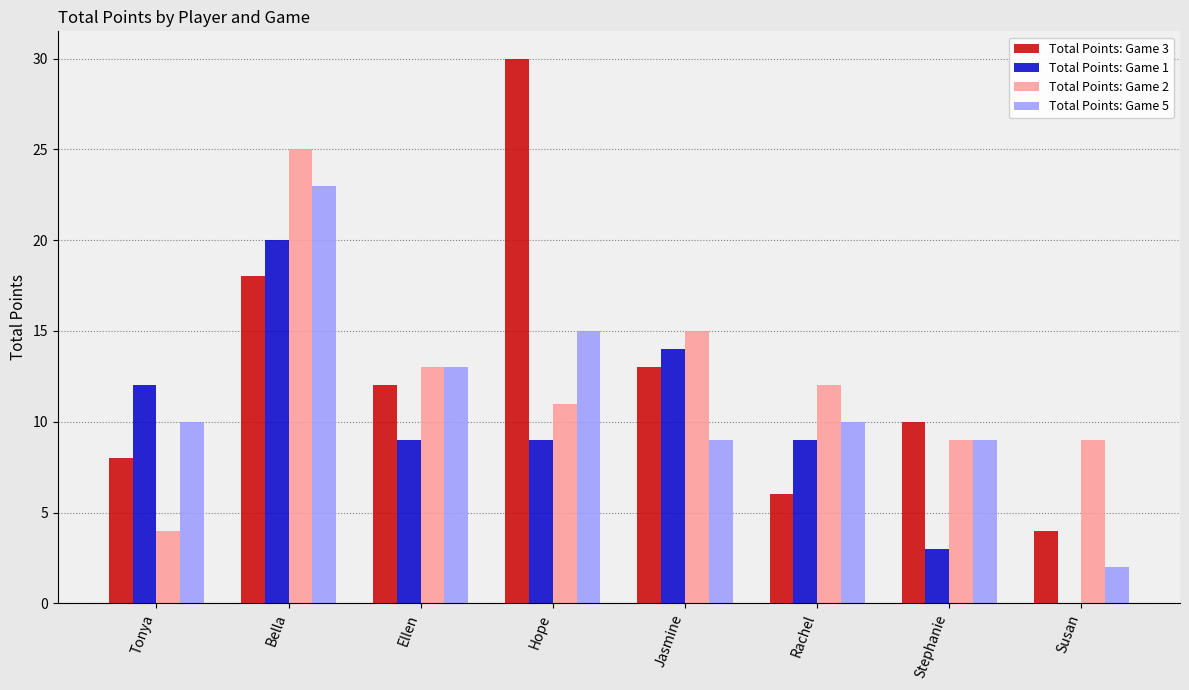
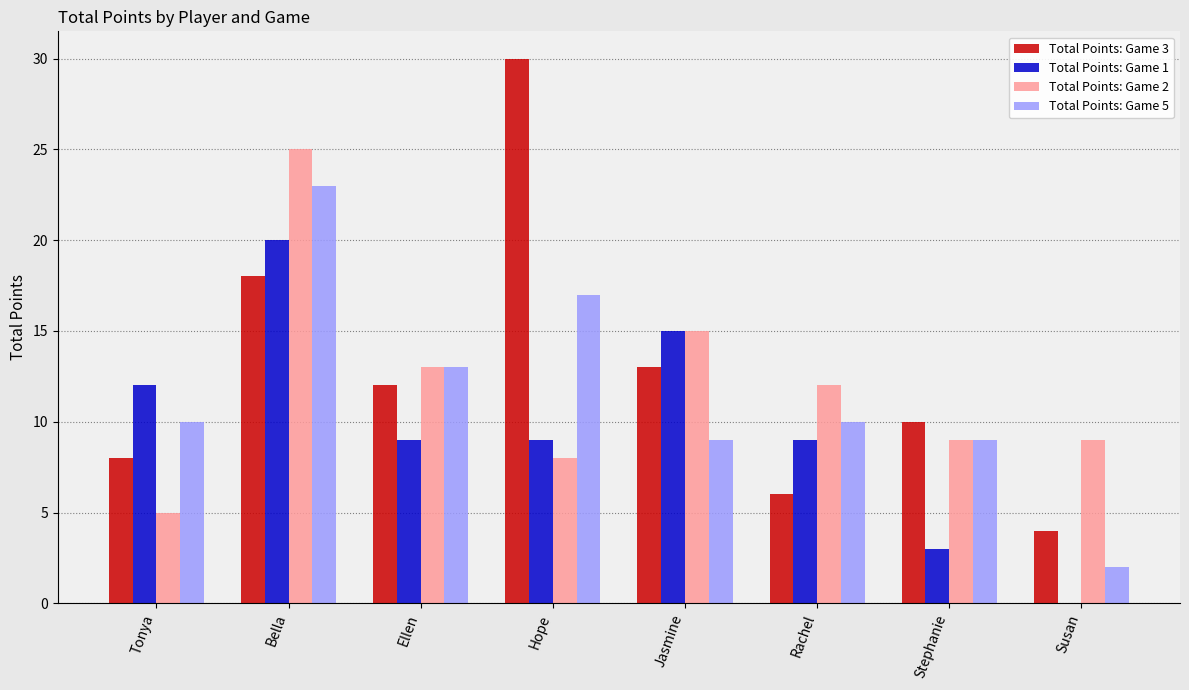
  {
    "Total Points: Game 3": {
      "Tonya": 8,
      "Bella": 18,
      "Ellen": 12,
      "Hope": 30,
      "Jasmine": 13,
      "Rachel": 6,
      "Stephanie": 10,
      "Susan": 4
    },
    "Total Points: Game 1": {
      "Tonya": 12,
      "Bella": 20,
      "Ellen": 9,
      "Hope": 9,
-     "Jasmine": 14,
+     "Jasmine": 15,
      "Rachel": 9,
      "Stephanie": 3,
      "Susan": 0
    },
    "Total Points: Game 2": {
-     "Tonya": 4,
+     "Tonya": 5,
      "Bella": 25,
      "Ellen": 13,
-     "Hope": 11,
+     "Hope": 8,
      "Jasmine": 15,
      "Rachel": 12,
      "Stephanie": 9,
      "Susan": 9
    },
    "Total Points: Game 5": {
      "Tonya": 10,
      "Bella": 23,
      "Ellen": 13,
-     "Hope": 15,
+     "Hope": 17,
      "Jasmine": 9,
      "Rachel": 10,
      "Stephanie": 9,
      "Susan": 2
    }
  }
